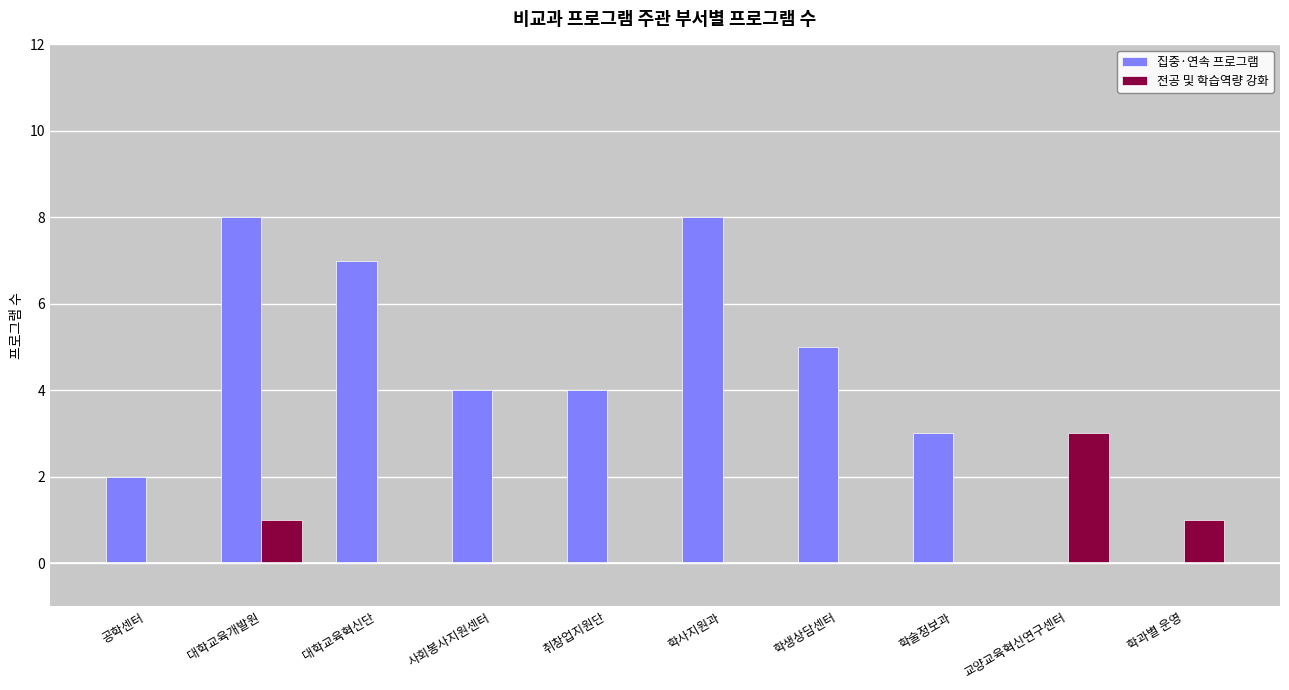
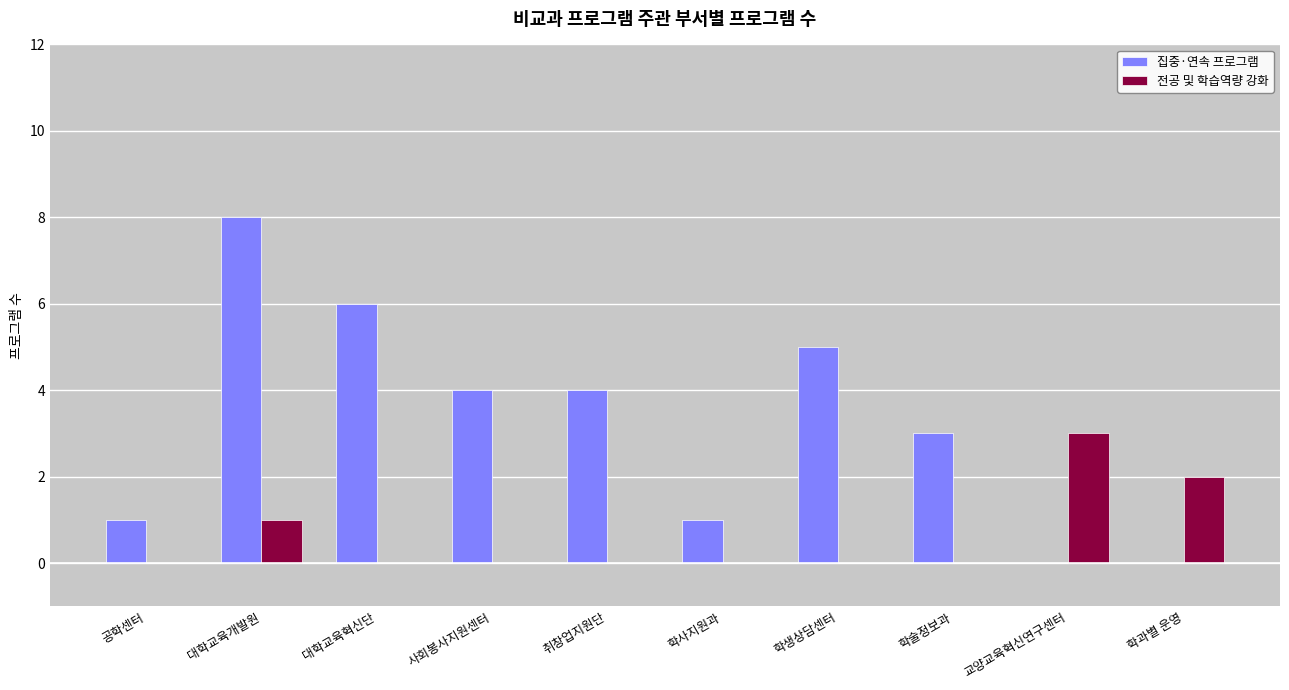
  {
    "집중·연속 프로그램": {
-     "공학센터": 2,
+     "공학센터": 1,
      "대학교육개발원": 8,
-     "대학교육혁신단": 7,
+     "대학교육혁신단": 6,
      "사회봉사지원센터": 4,
      "취창업지원단": 4,
-     "학사지원과": 8,
+     "학사지원과": 1,
      "학생상담센터": 5,
      "학술정보과": 3,
      "교양교육혁신연구센터": 0,
      "학과별 운영": 0
    },
    "전공 및 학습역량 강화": {
      "공학센터": 0,
      "대학교육개발원": 1,
      "대학교육혁신단": 0,
      "사회봉사지원센터": 0,
      "취창업지원단": 0,
      "학사지원과": 0,
      "학생상담센터": 0,
      "학술정보과": 0,
      "교양교육혁신연구센터": 3,
-     "학과별 운영": 1
+     "학과별 운영": 2
    }
  }
